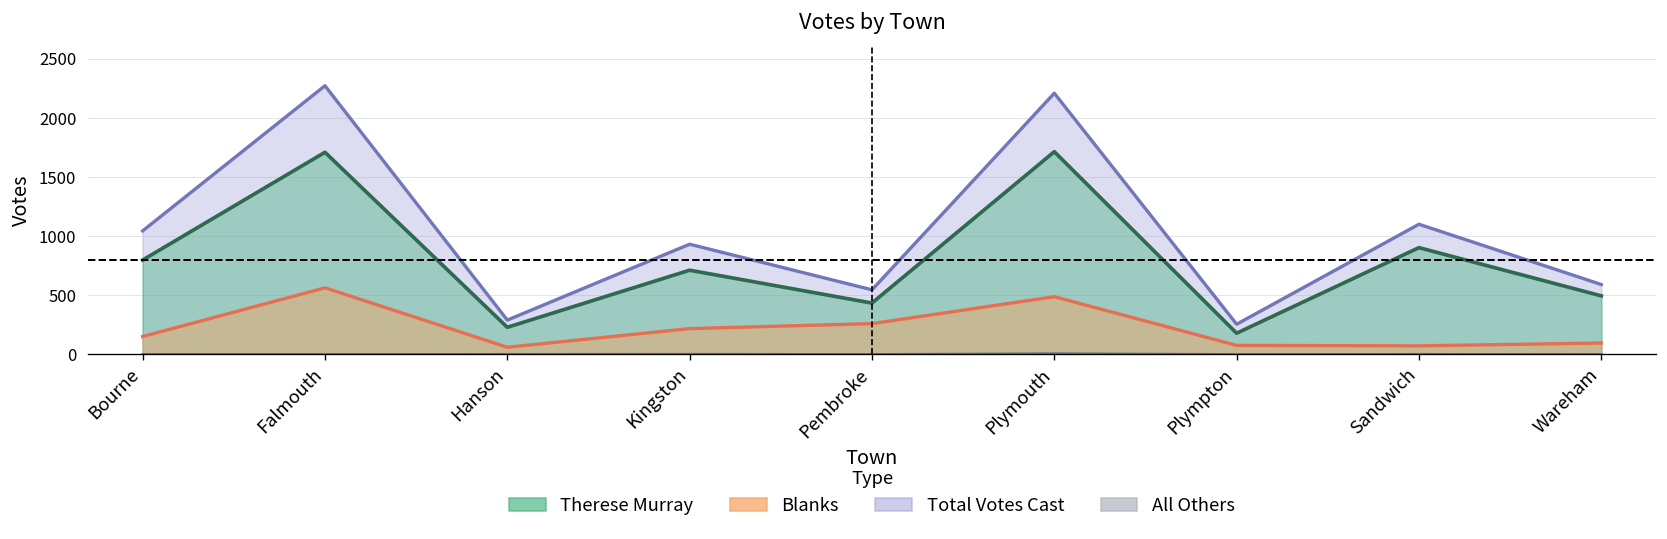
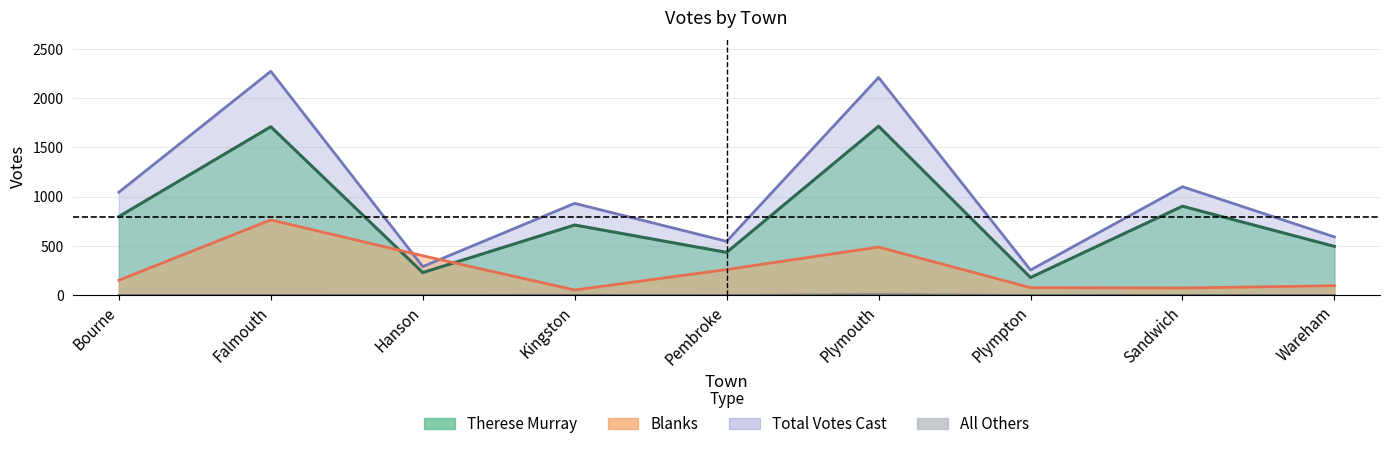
  {
    "Blanks": {
      "Bourne": 200,
-     "Falmouth": 600,
-     "Hanson": 100,
-     "Kingston": 200,
+     "Falmouth": 800,
+     "Hanson": 400,
+     "Kingston": 100,
      "Pembroke": 300,
      "Plymouth": 500,
      "Plympton": 100,
      "Sandwich": 100,
      "Wareham": 100
    }
  }
